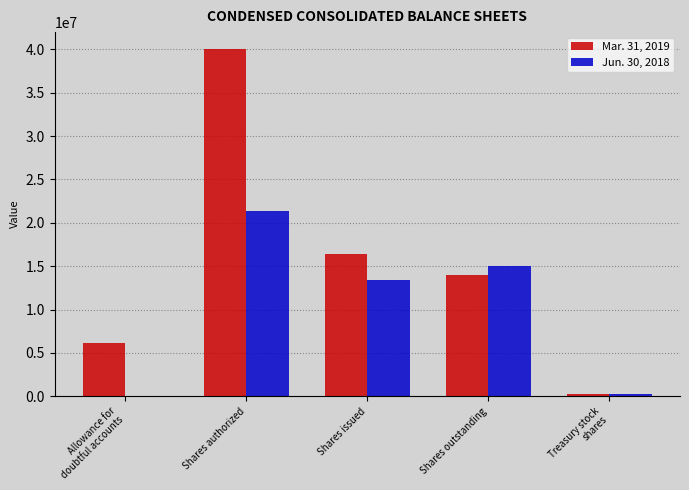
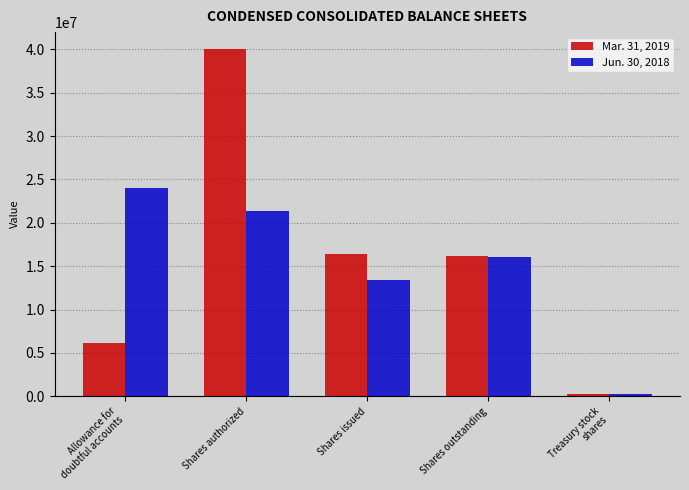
  {
    "Mar. 31, 2019": {
      "Allowance for doubtful accounts": 6000000,
      "Shares authorized": 40000000,
      "Shares issued": 16000000,
-     "Shares outstanding": 14000000,
+     "Shares outstanding": 16000000,
      "Treasury stock shares": 0
    },
    "Jun. 30, 2018": {
-     "Allowance for doubtful accounts": 0,
+     "Allowance for doubtful accounts": 24000000,
      "Shares authorized": 21000000,
      "Shares issued": 13000000,
-     "Shares outstanding": 15000000,
+     "Shares outstanding": 16000000,
      "Treasury stock shares": 0
    }
  }
